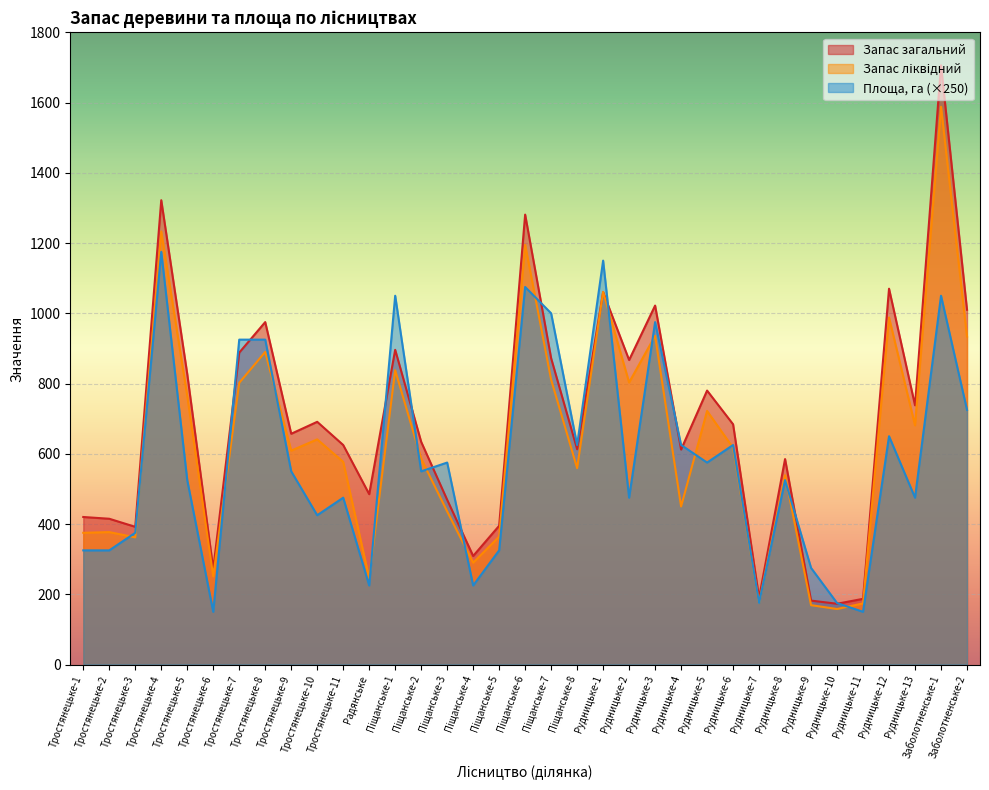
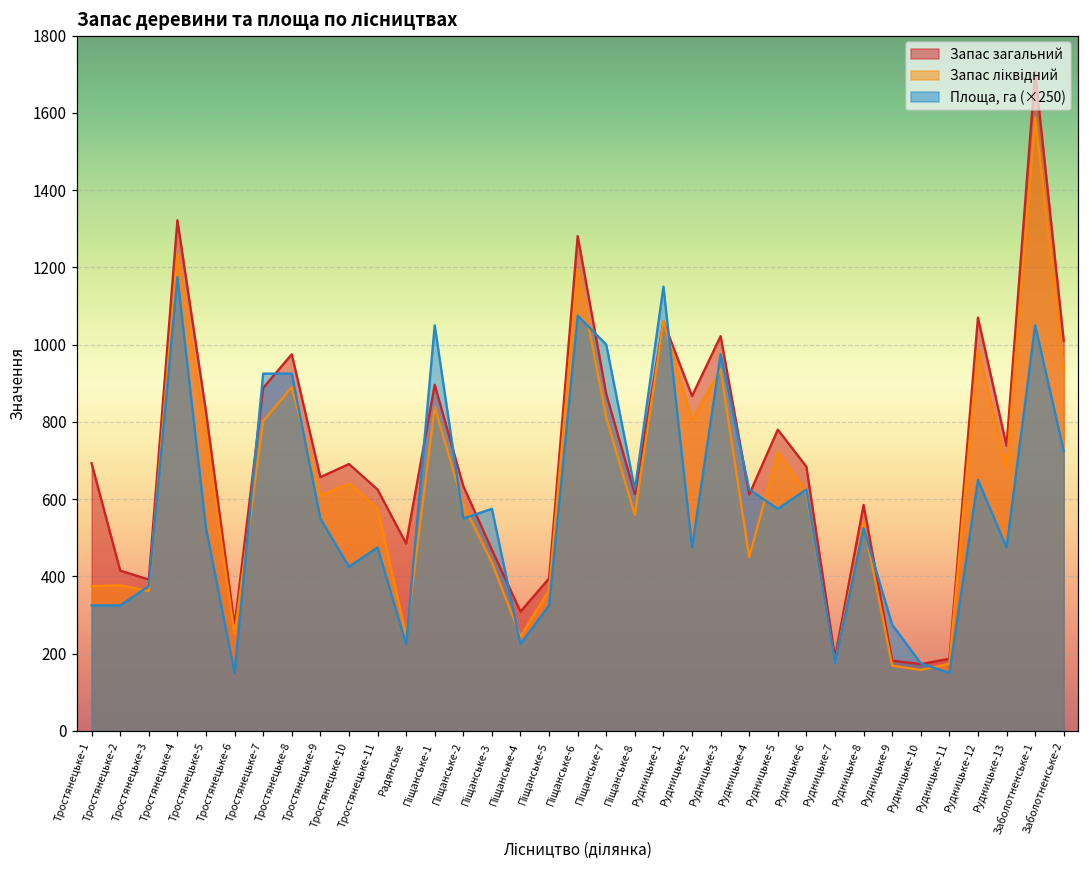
  {
    "Запас загальний": {
-     "Тростянецьке-1": 420,
+     "Тростянецьке-1": 690,
      "Тростянецьке-2": 420,
      "Тростянецьке-3": 390,
      "Тростянецьке-4": 1320,
      "Тростянецьке-5": 830,
      "Тростянецьке-6": 270,
      "Тростянецьке-7": 890,
      "Тростянецьке-8": 980,
      "Тростянецьке-9": 660,
      "Тростянецьке-10": 690,
      "Тростянецьке-11": 630,
      "Радянське": 490,
      "Піщанське-1": 900,
      "Піщанське-2": 630,
      "Піщанське-3": 470,
      "Піщанське-4": 310,
      "Піщанське-5": 400,
      "Піщанське-6": 1280,
      "Піщанське-7": 870,
      "Піщанське-8": 610,
      "Рудницьке-2": 870,
      "Рудницьке-3": 1020,
      "Рудницьке-4": 610,
      "Рудницьке-5": 780,
      "Рудницьке-6": 680,
      "Рудницьке-7": 190,
      "Рудницьке-8": 590,
      "Рудницьке-9": 180,
      "Рудницьке-11": 190,
      "Рудницьке-12": 1070,
      "Рудницьке-13": 740,
      "Заболотненське-2": 1010
    },
    "Запас ліквідний": {
      "Тростянецьке-1": 380,
      "Тростянецьке-2": 380,
      "Тростянецьке-3": 360,
      "Тростянецьке-4": 1230,
      "Тростянецьке-5": 770,
      "Тростянецьке-6": 250,
      "Тростянецьке-7": 800,
      "Тростянецьке-8": 890,
      "Тростянецьке-9": 610,
      "Тростянецьке-10": 640,
      "Тростянецьке-11": 580,
      "Радянське": 250,
      "Піщанське-1": 840,
      "Піщанське-2": 590,
      "Піщанське-3": 440,
-     "Піщанське-4": 290,
+     "Піщанське-4": 250,
      "Піщанське-5": 360,
      "Піщанське-6": 1200,
      "Піщанське-7": 810,
      "Піщанське-8": 560,
      "Рудницьке-2": 800,
      "Рудницьке-3": 940,
      "Рудницьке-4": 450,
      "Рудницьке-5": 720,
      "Рудницьке-6": 620,
      "Рудницьке-8": 540,
      "Рудницьке-9": 170,
      "Рудницьке-10": 160,
      "Рудницьке-11": 170,
      "Рудницьке-12": 990,
      "Рудницьке-13": 680,
      "Заболотненське-1": 1590,
      "Заболотненське-2": 930
    },
    "Площа, га (×250)": {
      "Тростянецьке-1": 330,
      "Тростянецьке-2": 330,
      "Тростянецьке-3": 380,
      "Тростянецьке-4": 1180,
      "Тростянецьке-5": 530,
      "Тростянецьке-6": 150,
      "Тростянецьке-7": 930,
      "Тростянецьке-8": 930,
      "Тростянецьке-9": 550,
      "Тростянецьке-10": 430,
      "Тростянецьке-11": 480,
      "Радянське": 230,
      "Піщанське-1": 1050,
      "Піщанське-2": 550,
      "Піщанське-3": 580,
      "Піщанське-4": 230,
      "Піщанське-5": 330,
      "Піщанське-6": 1080,
      "Піщанське-7": 1000,
      "Піщанське-8": 630,
      "Рудницьке-1": 1150,
      "Рудницьке-2": 480,
      "Рудницьке-3": 980,
      "Рудницьке-4": 630,
      "Рудницьке-5": 580,
      "Рудницьке-6": 630,
      "Рудницьке-8": 530,
      "Рудницьке-9": 280,
      "Рудницьке-11": 150,
      "Рудницьке-12": 650,
      "Рудницьке-13": 480,
      "Заболотненське-1": 1050,
      "Заболотненське-2": 730
    }
  }
